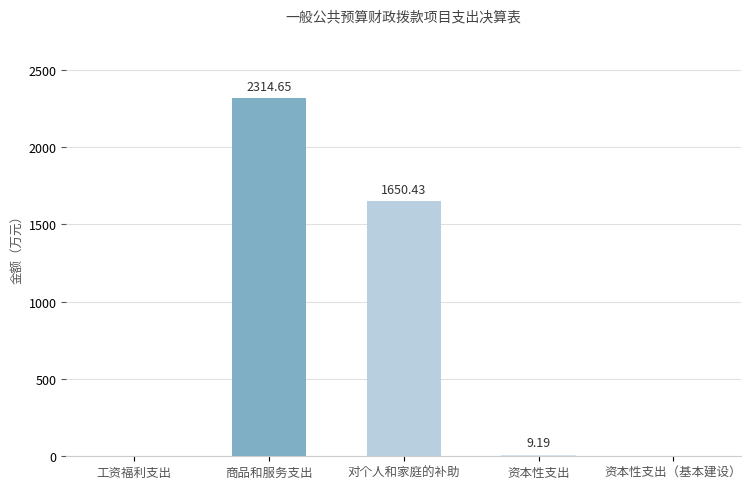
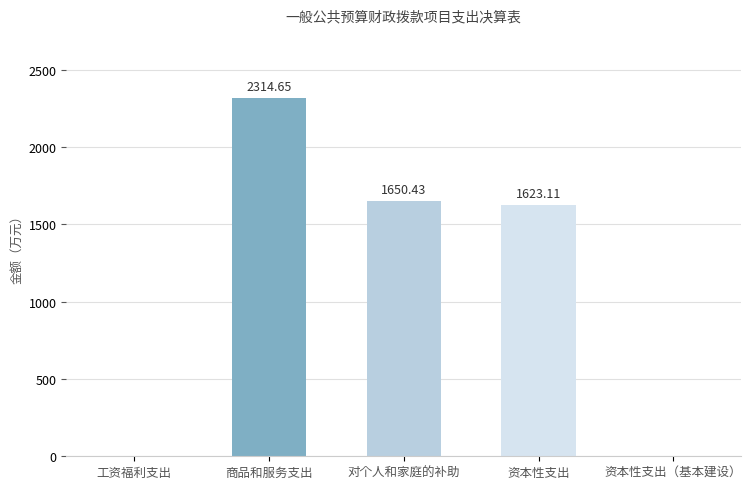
  {
    "商品和服务支出": 2314.65,
    "对个人和家庭的补助": 1650.43,
-   "资本性支出": 9.19
+   "资本性支出": 1623.11
  }
